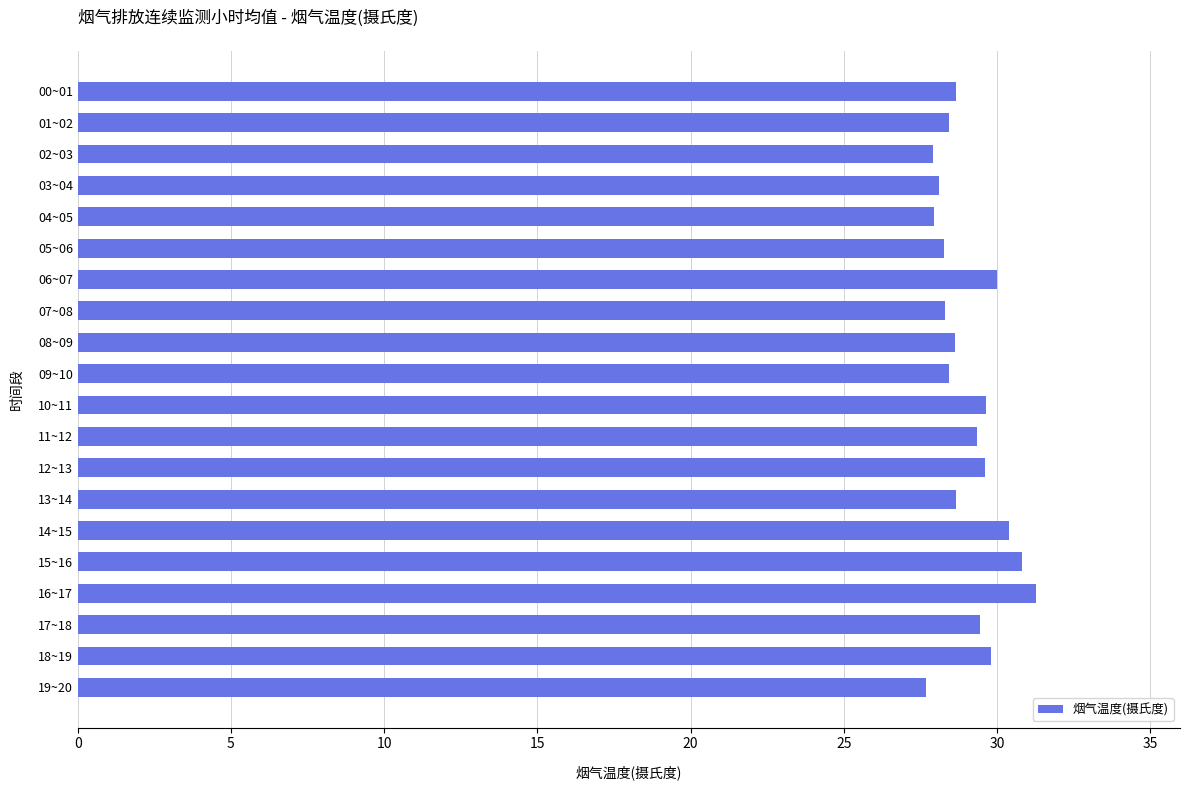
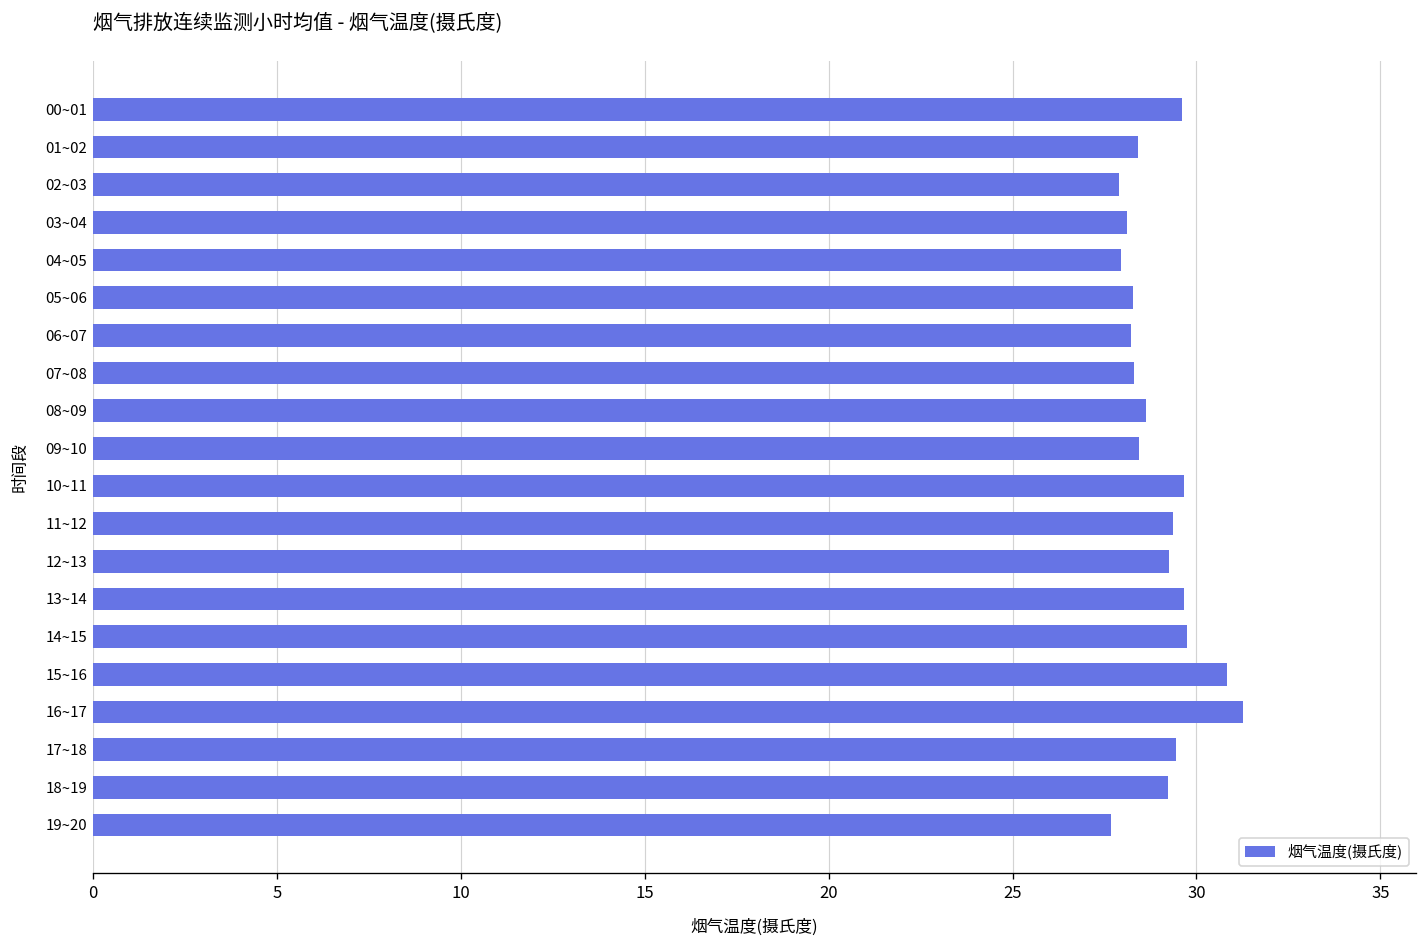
  {
-   "00~01": 28.7,
+   "00~01": 29.6,
    "01~02": 28.4,
    "02~03": 27.9,
    "03~04": 28.1,
    "04~05": 27.9,
    "05~06": 28.3,
-   "06~07": 30.0,
+   "06~07": 28.2,
    "07~08": 28.3,
    "08~09": 28.6,
    "09~10": 28.4,
    "10~11": 29.7,
    "11~12": 29.4,
-   "12~13": 29.6,
-   "13~14": 28.7,
-   "14~15": 30.4,
+   "12~13": 29.3,
+   "13~14": 29.7,
+   "14~15": 29.7,
    "15~16": 30.8,
    "16~17": 31.3,
    "17~18": 29.5,
-   "18~19": 29.8,
+   "18~19": 29.2,
    "19~20": 27.7
  }
